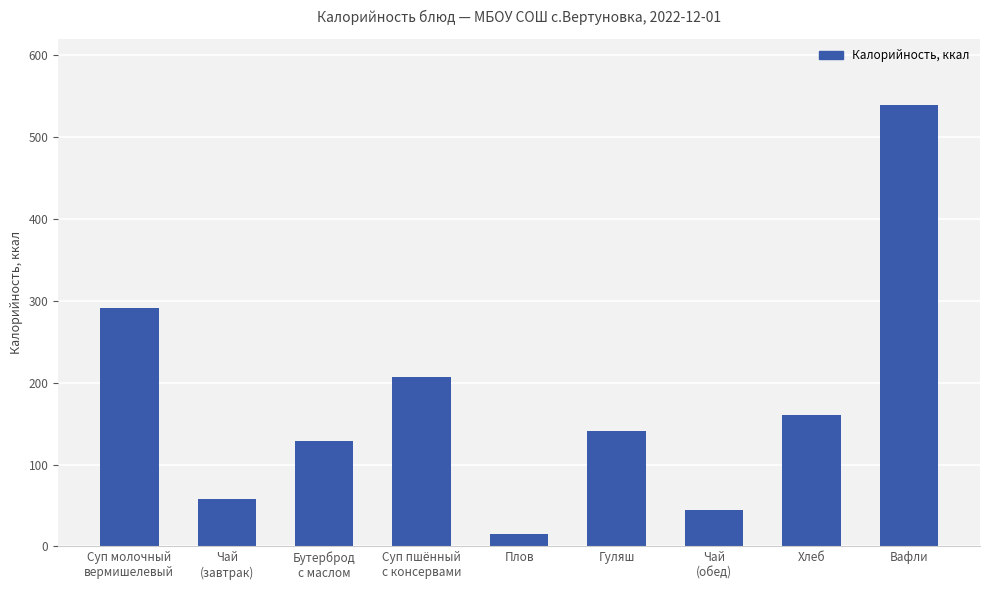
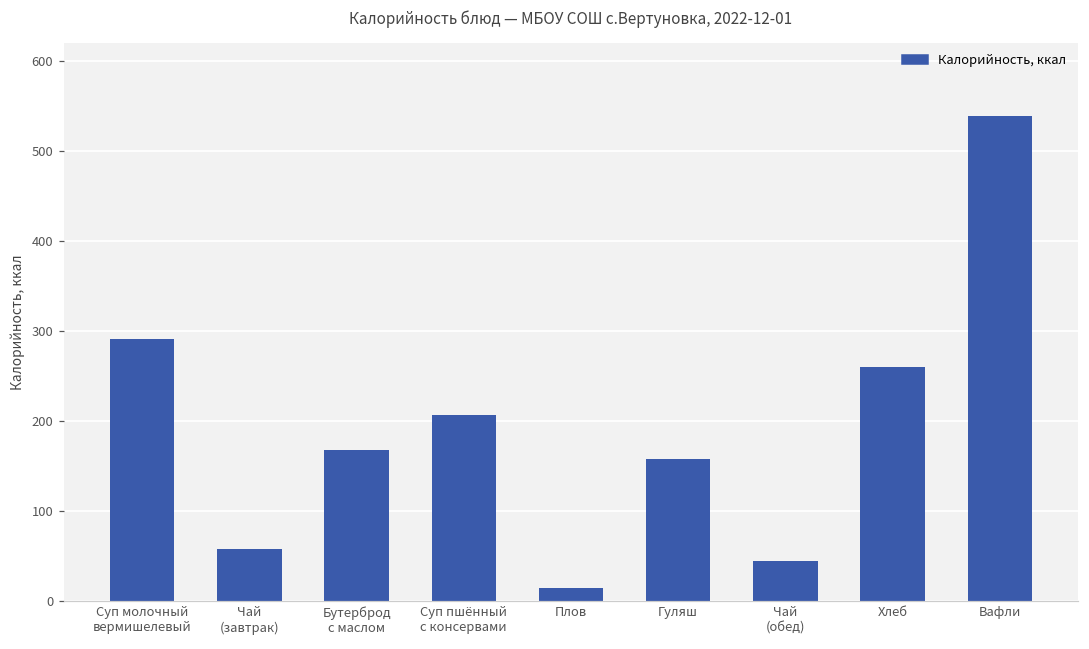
  {
    "Суп молочный вермишелевый": 290,
    "Чай (завтрак)": 60,
-   "Бутерброд с маслом": 130,
+   "Бутерброд с маслом": 170,
    "Суп пшённый с консервами": 210,
    "Плов": 20,
-   "Гуляш": 140,
+   "Гуляш": 160,
    "Чай (обед)": 50,
-   "Хлеб": 160,
+   "Хлеб": 260,
    "Вафли": 540
  }
